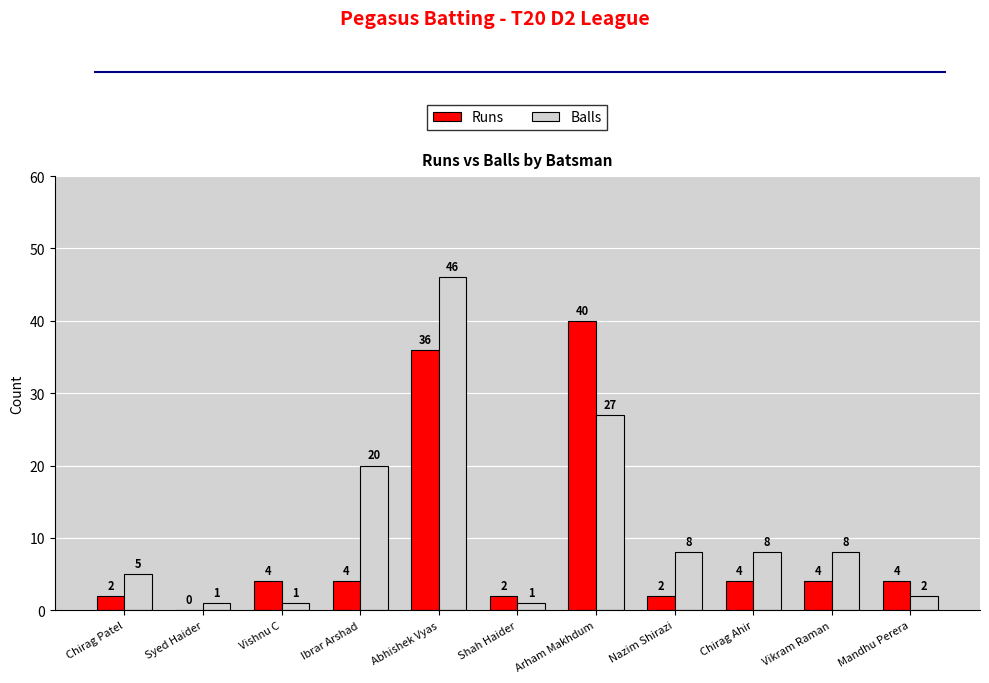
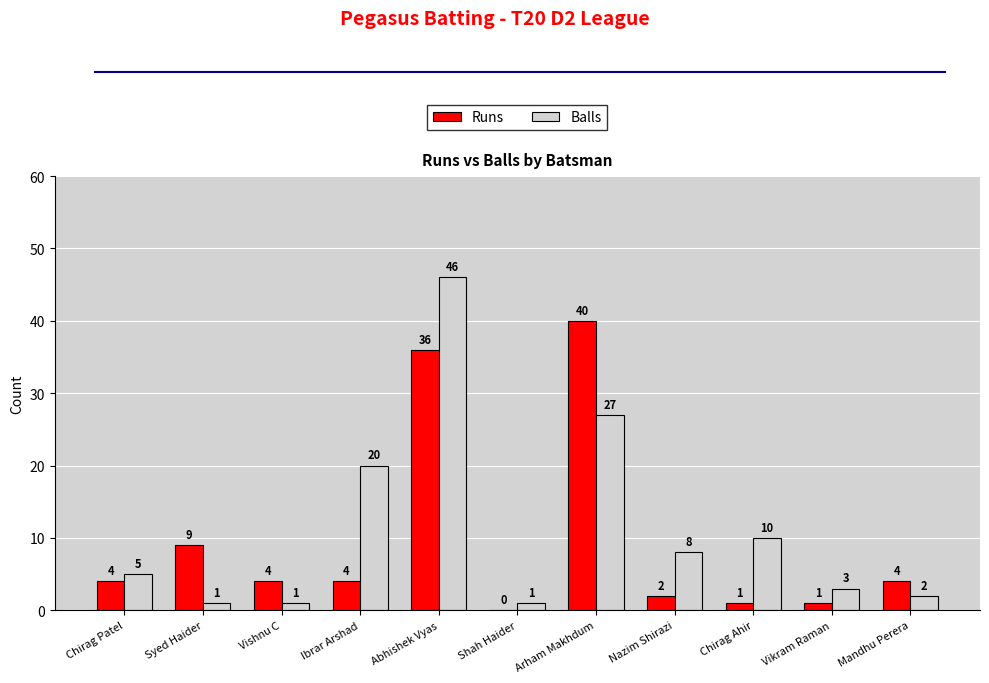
  {
    "Runs": {
-     "Chirag Patel": 2,
-     "Syed Haider": 0,
+     "Chirag Patel": 4,
+     "Syed Haider": 9,
      "Vishnu C": 4,
      "Ibrar Arshad": 4,
      "Abhishek Vyas": 36,
-     "Shah Haider": 2,
+     "Shah Haider": 0,
      "Arham Makhdum": 40,
      "Nazim Shirazi": 2,
-     "Chirag Ahir": 4,
-     "Vikram Raman": 4,
+     "Chirag Ahir": 1,
+     "Vikram Raman": 1,
      "Mandhu Perera": 4
    },
    "Balls": {
      "Chirag Patel": 5,
      "Syed Haider": 1,
      "Vishnu C": 1,
      "Ibrar Arshad": 20,
      "Abhishek Vyas": 46,
      "Shah Haider": 1,
      "Arham Makhdum": 27,
      "Nazim Shirazi": 8,
-     "Chirag Ahir": 8,
-     "Vikram Raman": 8,
+     "Chirag Ahir": 10,
+     "Vikram Raman": 3,
      "Mandhu Perera": 2
    }
  }
